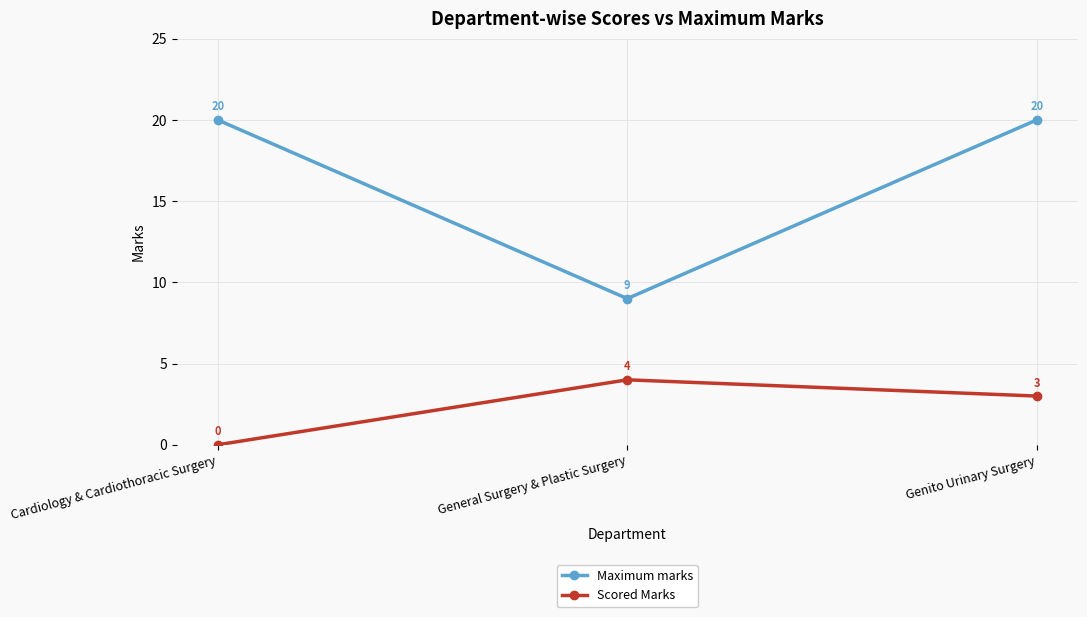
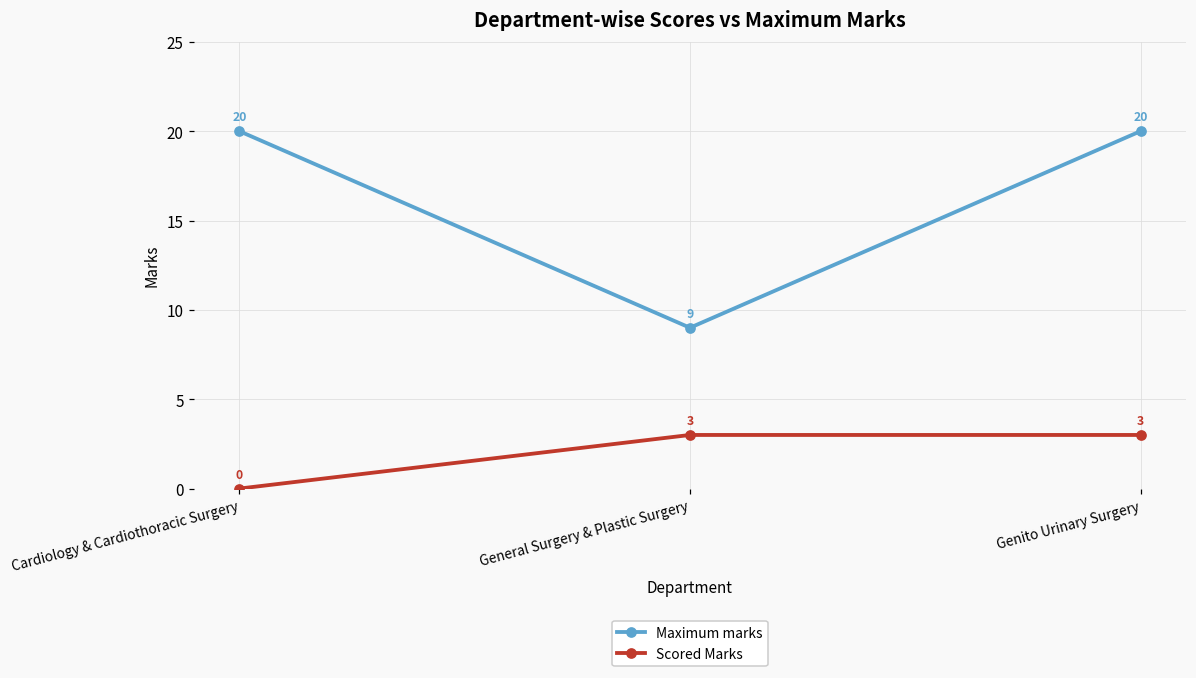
  {
    "Maximum marks": {
      "Cardiology & Cardiothoracic Surgery": 20,
      "General Surgery & Plastic Surgery": 9,
      "Genito Urinary Surgery": 20
    },
    "Scored Marks": {
      "Cardiology & Cardiothoracic Surgery": 0,
-     "General Surgery & Plastic Surgery": 4,
+     "General Surgery & Plastic Surgery": 3,
      "Genito Urinary Surgery": 3
    }
  }
